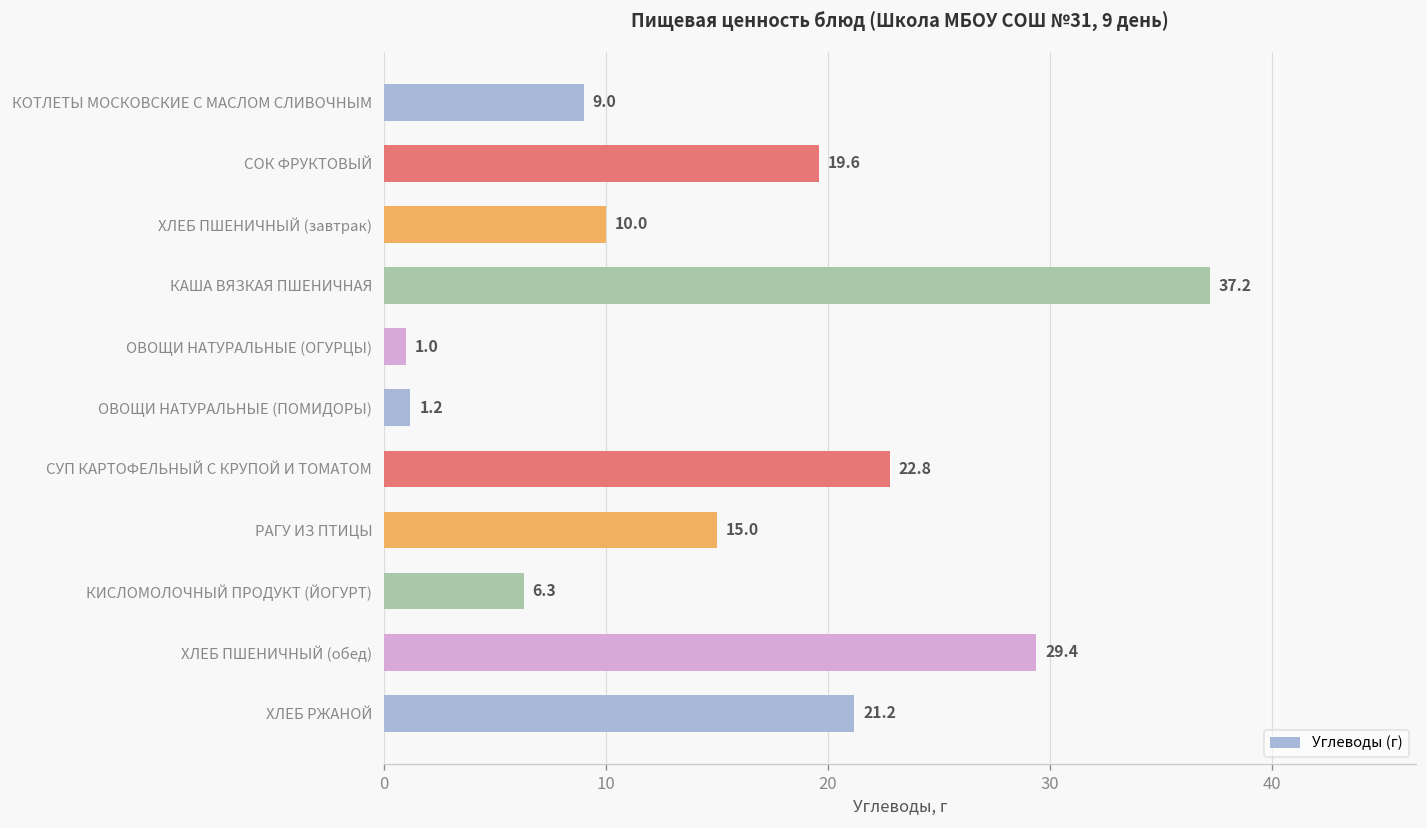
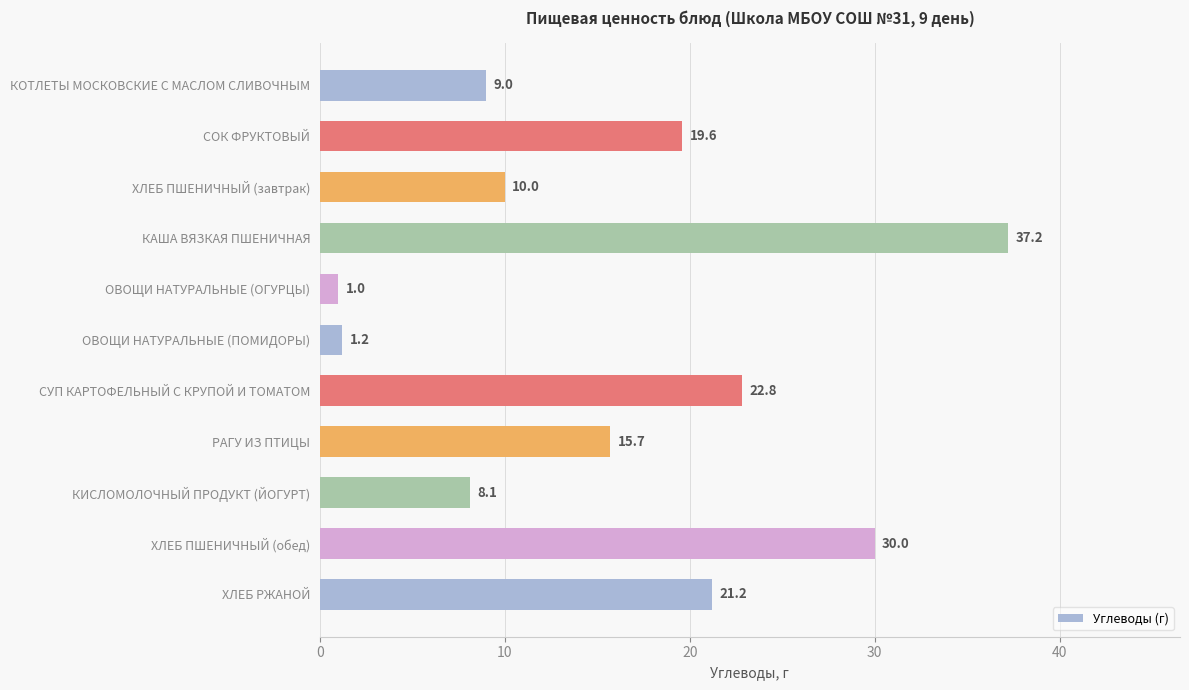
  {
    "КОТЛЕТЫ МОСКОВСКИЕ С МАСЛОМ СЛИВОЧНЫМ": 9.0,
    "СОК ФРУКТОВЫЙ": 19.6,
    "ХЛЕБ ПШЕНИЧНЫЙ (завтрак)": 10.0,
    "КАША ВЯЗКАЯ ПШЕНИЧНАЯ": 37.2,
    "ОВОЩИ НАТУРАЛЬНЫЕ (ОГУРЦЫ)": 1.0,
    "ОВОЩИ НАТУРАЛЬНЫЕ (ПОМИДОРЫ)": 1.2,
    "СУП КАРТОФЕЛЬНЫЙ С КРУПОЙ И ТОМАТОМ": 22.8,
-   "РАГУ ИЗ ПТИЦЫ": 15.0,
-   "КИСЛОМОЛОЧНЫЙ ПРОДУКТ (ЙОГУРТ)": 6.3,
-   "ХЛЕБ ПШЕНИЧНЫЙ (обед)": 29.4,
+   "РАГУ ИЗ ПТИЦЫ": 15.7,
+   "КИСЛОМОЛОЧНЫЙ ПРОДУКТ (ЙОГУРТ)": 8.1,
+   "ХЛЕБ ПШЕНИЧНЫЙ (обед)": 30.0,
    "ХЛЕБ РЖАНОЙ": 21.2
  }
